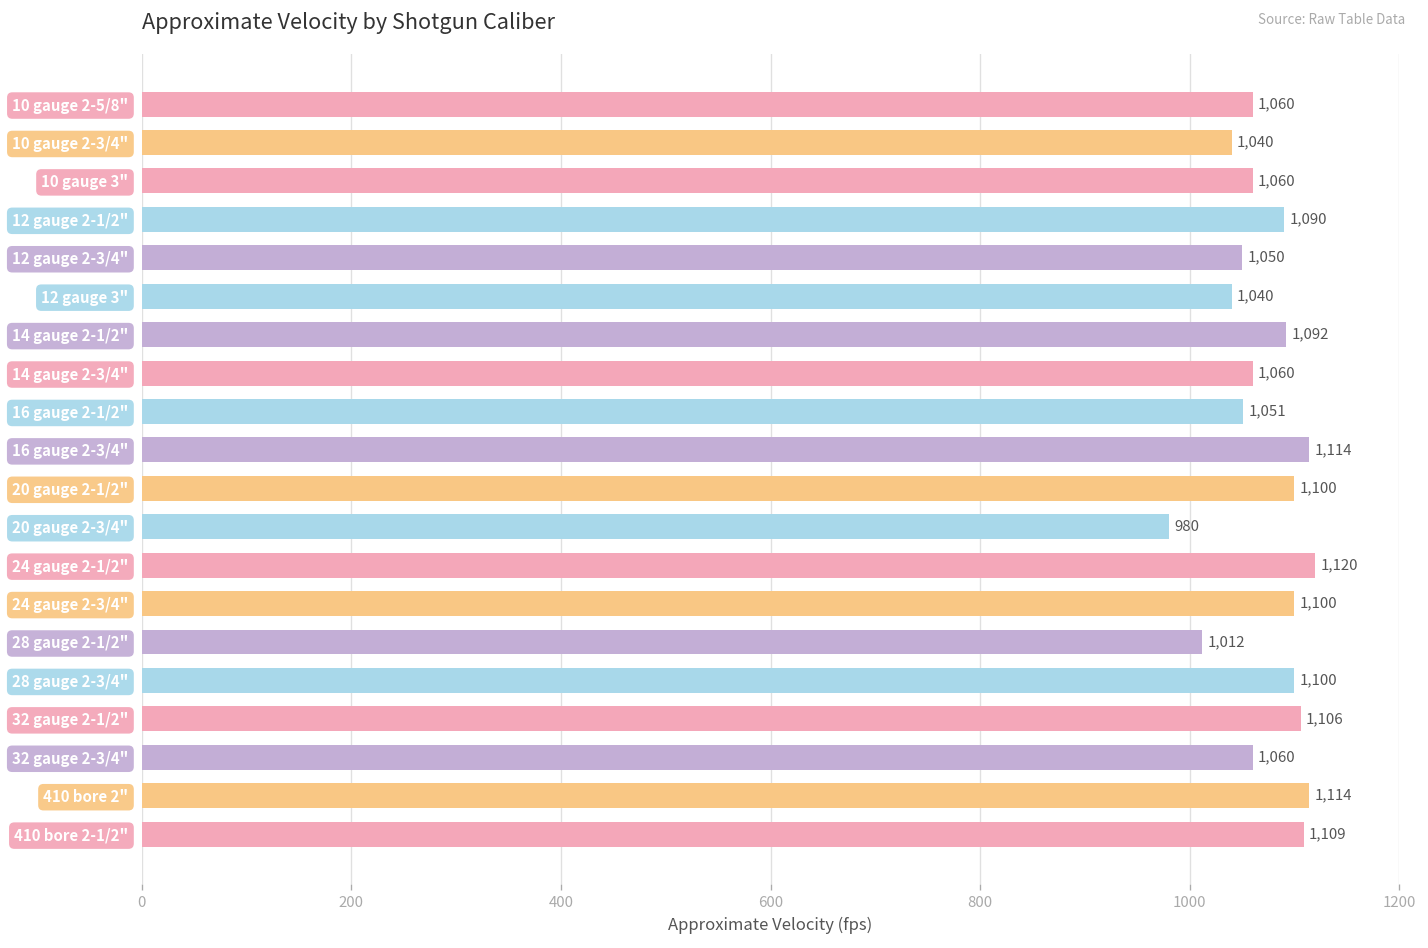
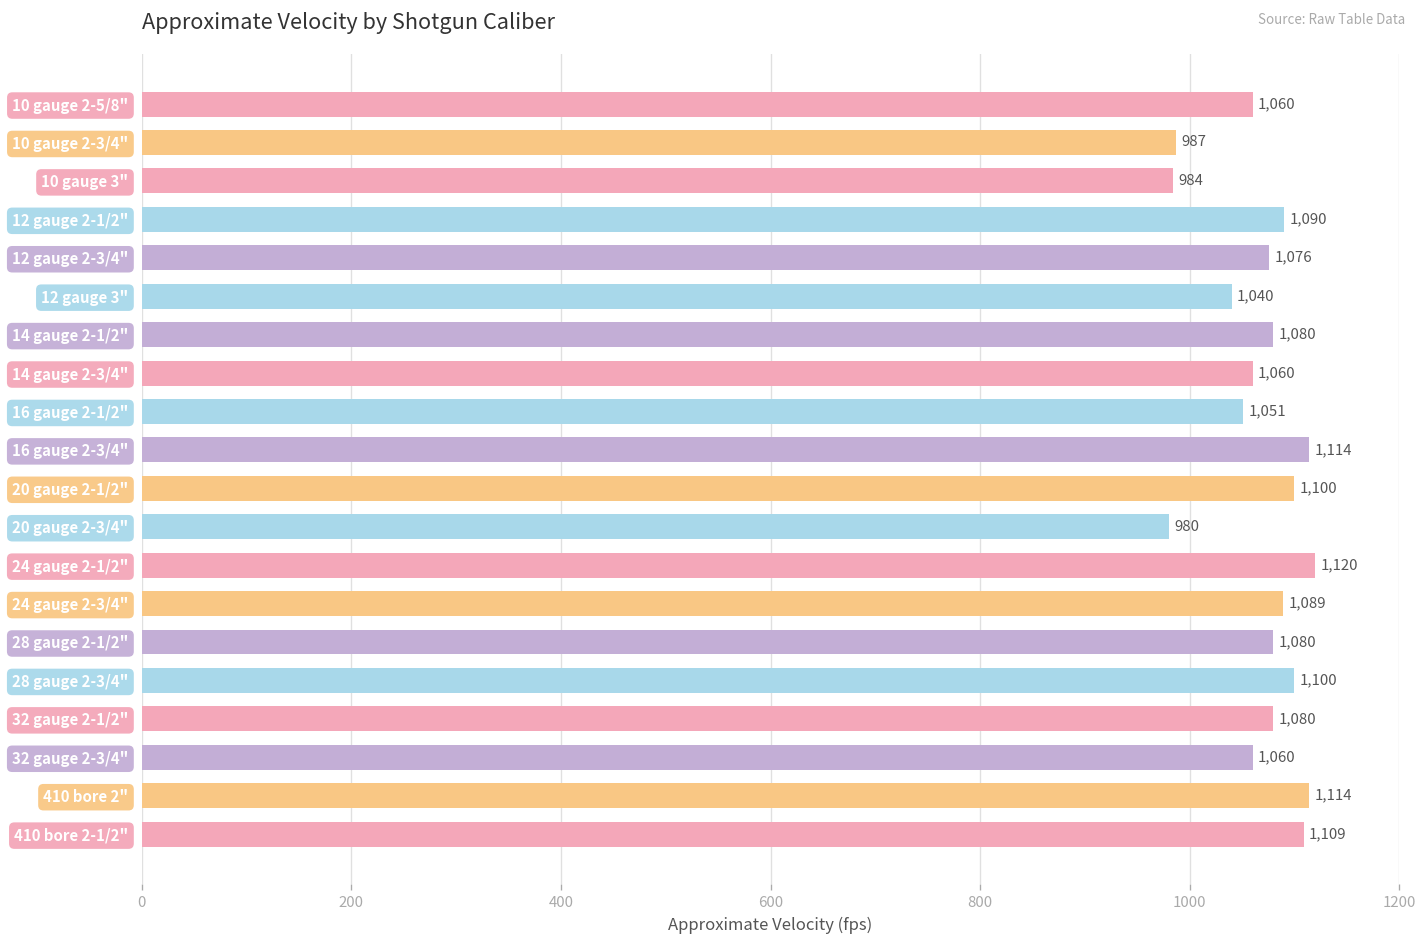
  {
    "10 gauge 2-5/8\"": "1,060",
-   "10 gauge 2-3/4\"": "1,040",
-   "10 gauge 3\"": "1,060",
+   "10 gauge 2-3/4\"": "987",
+   "10 gauge 3\"": "984",
    "12 gauge 2-1/2\"": "1,090",
-   "12 gauge 2-3/4\"": "1,050",
+   "12 gauge 2-3/4\"": "1,076",
    "12 gauge 3\"": "1,040",
-   "14 gauge 2-1/2\"": "1,092",
+   "14 gauge 2-1/2\"": "1,080",
    "14 gauge 2-3/4\"": "1,060",
    "16 gauge 2-1/2\"": "1,051",
    "16 gauge 2-3/4\"": "1,114",
    "20 gauge 2-1/2\"": "1,100",
    "20 gauge 2-3/4\"": "980",
    "24 gauge 2-1/2\"": "1,120",
-   "24 gauge 2-3/4\"": "1,100",
-   "28 gauge 2-1/2\"": "1,012",
+   "24 gauge 2-3/4\"": "1,089",
+   "28 gauge 2-1/2\"": "1,080",
    "28 gauge 2-3/4\"": "1,100",
-   "32 gauge 2-1/2\"": "1,106",
+   "32 gauge 2-1/2\"": "1,080",
    "32 gauge 2-3/4\"": "1,060",
    "410 bore 2\"": "1,114",
    "410 bore 2-1/2\"": "1,109"
  }
